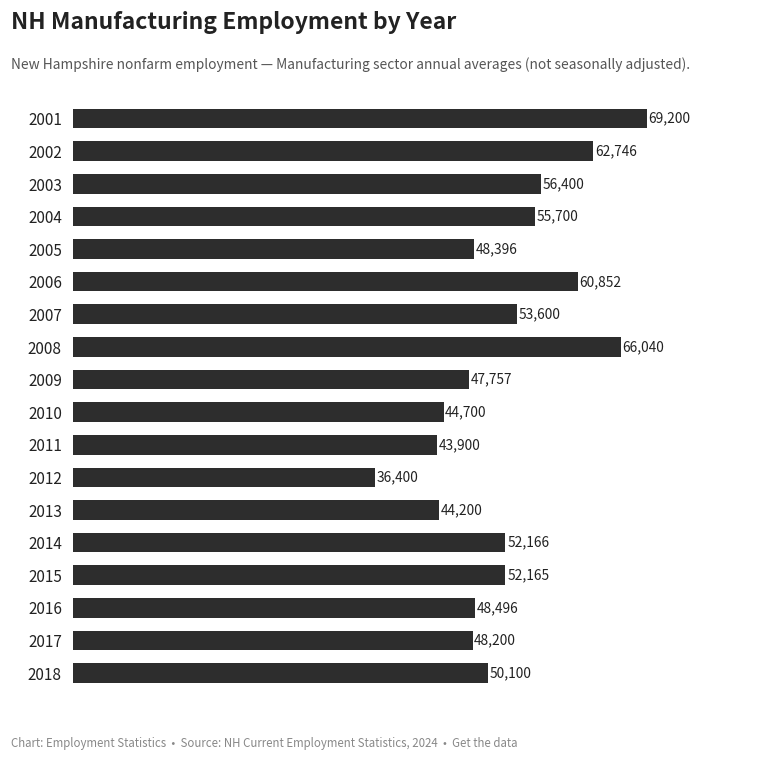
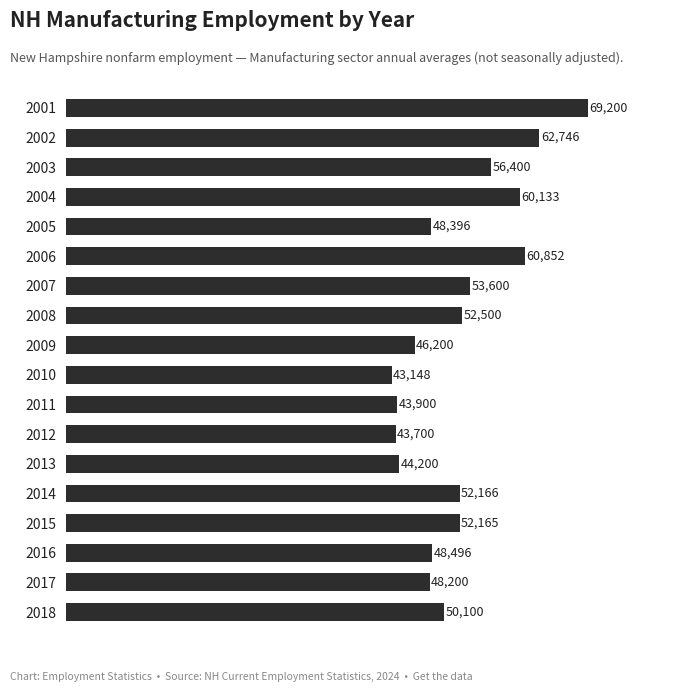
  {
    "2001": "69,200",
    "2002": "62,746",
    "2003": "56,400",
-   "2004": "55,700",
+   "2004": "60,133",
    "2005": "48,396",
    "2006": "60,852",
    "2007": "53,600",
-   "2008": "66,040",
-   "2009": "47,757",
-   "2010": "44,700",
+   "2008": "52,500",
+   "2009": "46,200",
+   "2010": "43,148",
    "2011": "43,900",
-   "2012": "36,400",
+   "2012": "43,700",
    "2013": "44,200",
    "2014": "52,166",
    "2015": "52,165",
    "2016": "48,496",
    "2017": "48,200",
    "2018": "50,100"
  }
